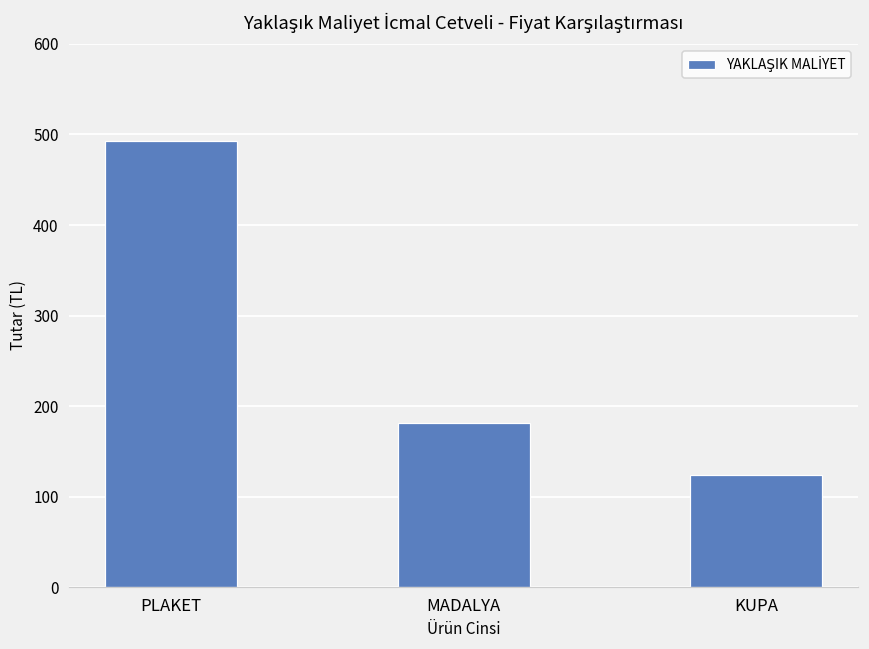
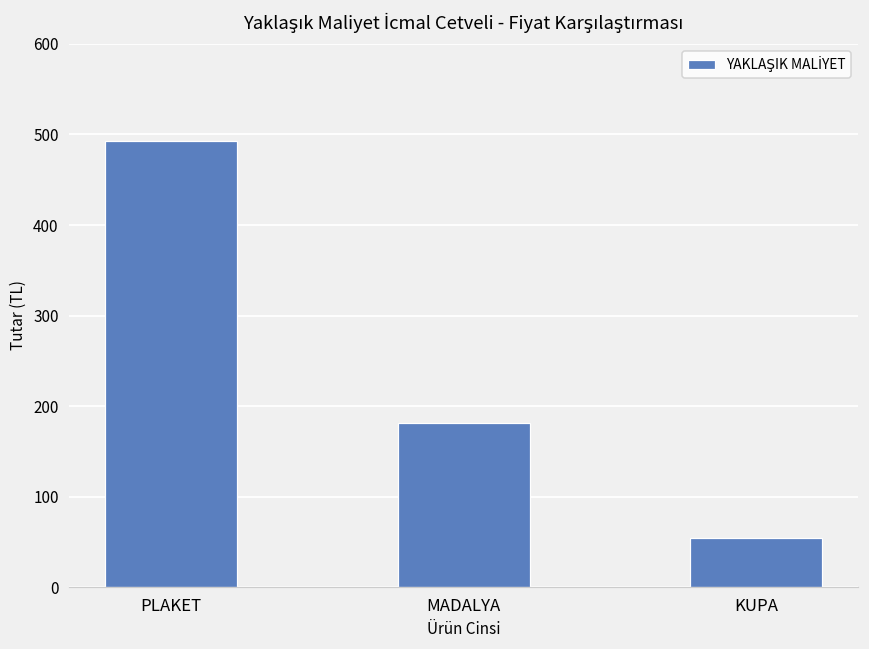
  {
    "PLAKET": 490,
    "MADALYA": 180,
-   "KUPA": 120
+   "KUPA": 50
  }
